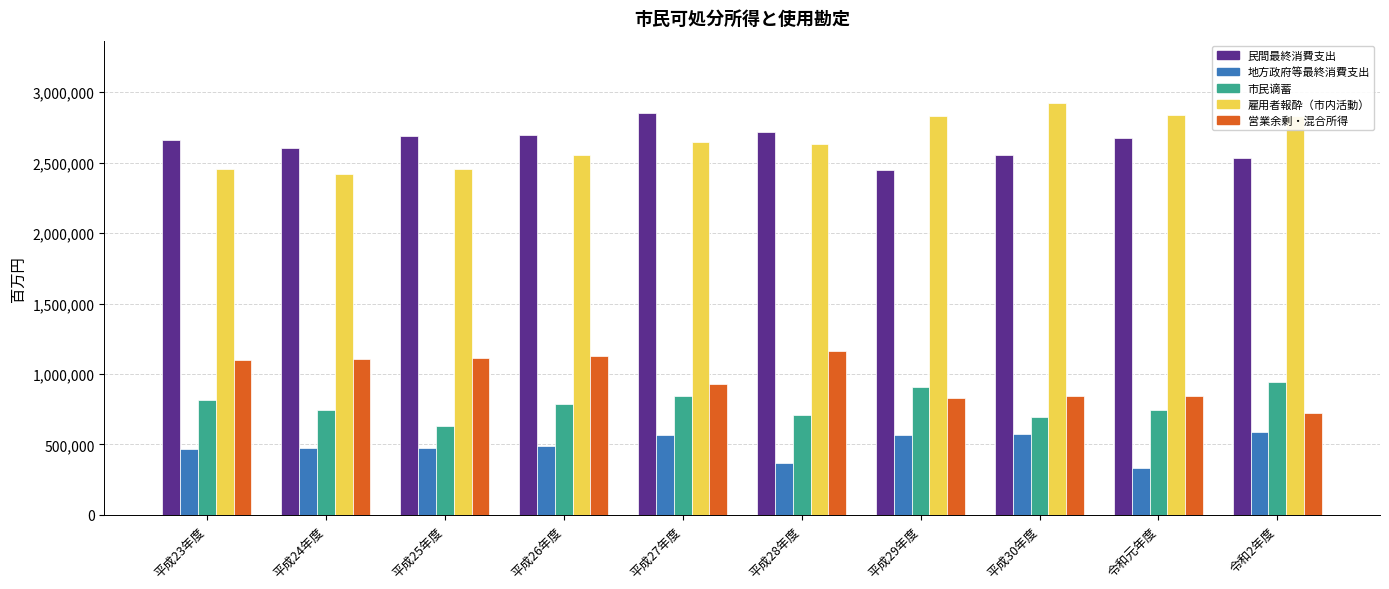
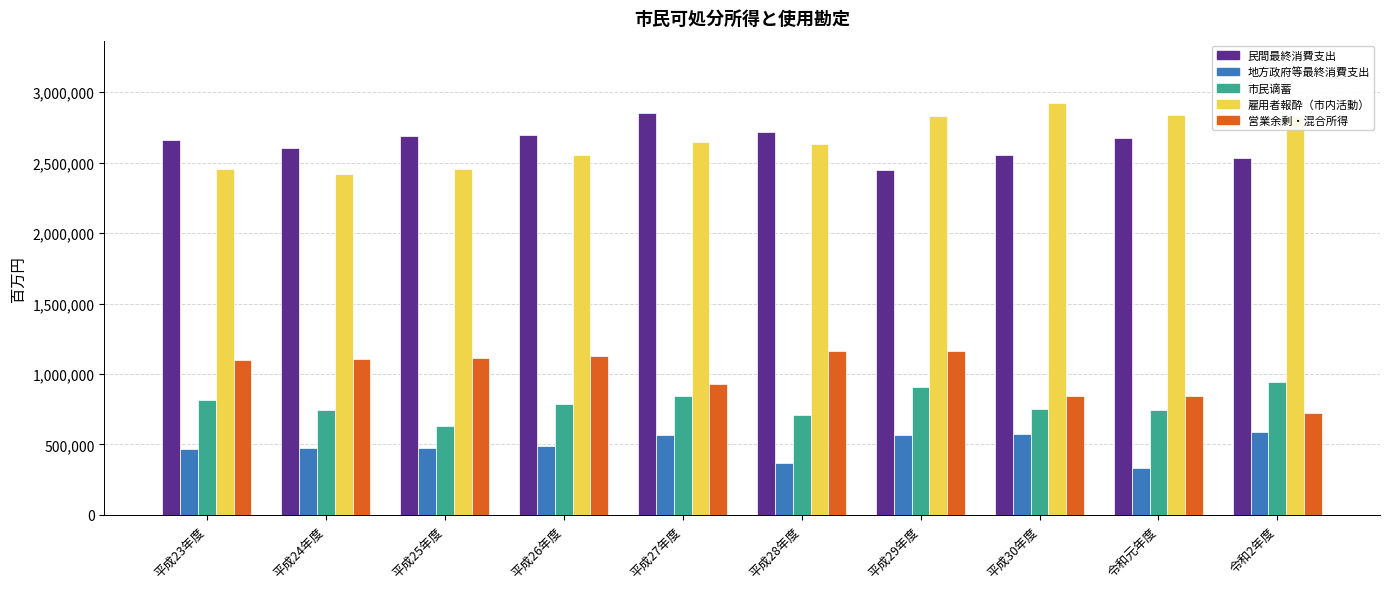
  {
    "民間最終消費支出": {
      "平成23年度": "2,660,000",
      "平成24年度": "2,610,000",
      "平成25年度": "2,690,000",
      "平成26年度": "2,690,000",
      "平成27年度": "2,850,000",
      "平成28年度": "2,720,000",
      "平成29年度": "2,450,000",
      "平成30年度": "2,550,000",
      "令和元年度": "2,680,000",
      "令和2年度": "2,530,000"
    },
    "地方政府等最終消費支出": {
      "平成23年度": "470,000",
      "平成24年度": "480,000",
      "平成25年度": "480,000",
      "平成26年度": "490,000",
      "平成27年度": "570,000",
      "平成28年度": "370,000",
      "平成29年度": "570,000",
      "平成30年度": "570,000",
      "令和元年度": "330,000",
      "令和2年度": "590,000"
    },
    "市民谪蓄": {
      "平成23年度": "810,000",
      "平成24年度": "750,000",
      "平成25年度": "630,000",
      "平成26年度": "790,000",
      "平成27年度": "840,000",
      "平成28年度": "710,000",
      "平成29年度": "910,000",
-     "平成30年度": "700,000",
+     "平成30年度": "750,000",
      "令和元年度": "750,000",
      "令和2年度": "940,000"
    },
    "雇用者報酔（市内活動）": {
      "平成23年度": "2,460,000",
      "平成24年度": "2,420,000",
      "平成25年度": "2,450,000",
      "平成26年度": "2,560,000",
      "平成27年度": "2,650,000",
      "平成28年度": "2,630,000",
      "平成29年度": "2,830,000",
      "平成30年度": "2,930,000",
      "令和元年度": "2,840,000"
    },
    "営業余剰・混合所得": {
      "平成23年度": "1,100,000",
      "平成24年度": "1,110,000",
      "平成25年度": "1,110,000",
      "平成26年度": "1,130,000",
      "平成27年度": "930,000",
      "平成28年度": "1,170,000",
-     "平成29年度": "830,000",
+     "平成29年度": "1,160,000",
      "平成30年度": "850,000",
      "令和元年度": "840,000",
      "令和2年度": "730,000"
    }
  }
